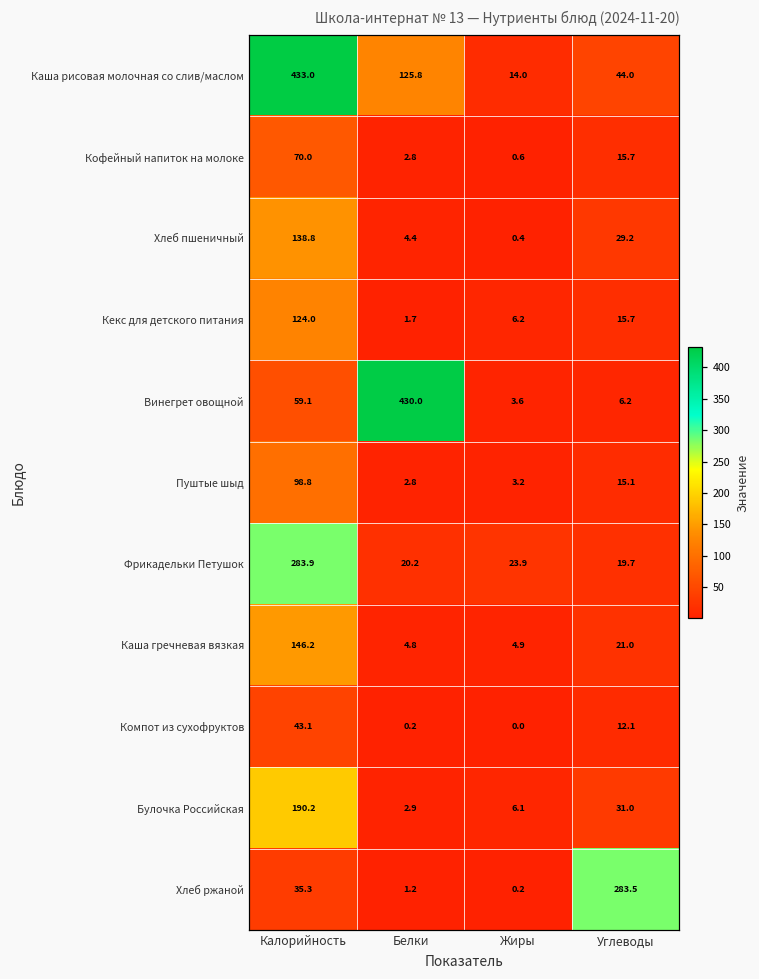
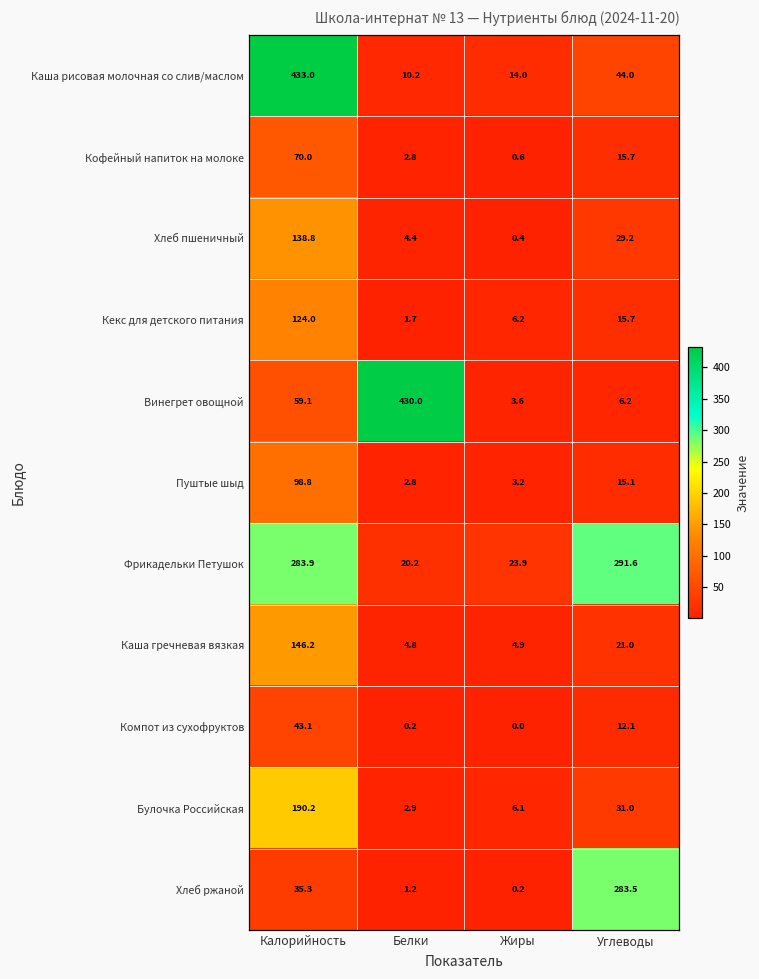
  {
    "Каша рисовая молочная со слив/маслом": {
      "Калорийность": 433.0,
-     "Белки": 125.8,
+     "Белки": 10.2,
      "Жиры": 14.0,
      "Углеводы": 44.0
    },
    "Кофейный напиток на молоке": {
      "Калорийность": 70.0,
      "Белки": 2.8,
      "Жиры": 0.6,
      "Углеводы": 15.7
    },
    "Хлеб пшеничный": {
      "Калорийность": 138.8,
      "Белки": 4.4,
      "Жиры": 0.4,
      "Углеводы": 29.2
    },
    "Кекс для детского питания": {
      "Калорийность": 124.0,
      "Белки": 1.7,
      "Жиры": 6.2,
      "Углеводы": 15.7
    },
    "Винегрет овощной": {
      "Калорийность": 59.1,
      "Белки": 430.0,
      "Жиры": 3.6,
      "Углеводы": 6.2
    },
    "Пуштые шыд": {
      "Калорийность": 98.8,
      "Белки": 2.8,
      "Жиры": 3.2,
      "Углеводы": 15.1
    },
    "Фрикадельки Петушок": {
      "Калорийность": 283.9,
      "Белки": 20.2,
      "Жиры": 23.9,
-     "Углеводы": 19.7
+     "Углеводы": 291.6
    },
    "Каша гречневая вязкая": {
      "Калорийность": 146.2,
      "Белки": 4.8,
      "Жиры": 4.9,
      "Углеводы": 21.0
    },
    "Компот из сухофруктов": {
      "Калорийность": 43.1,
      "Белки": 0.2,
      "Жиры": 0.0,
      "Углеводы": 12.1
    },
    "Булочка Российская": {
      "Калорийность": 190.2,
      "Белки": 2.9,
      "Жиры": 6.1,
      "Углеводы": 31.0
    },
    "Хлеб ржаной": {
      "Калорийность": 35.3,
      "Белки": 1.2,
      "Жиры": 0.2,
      "Углеводы": 283.5
    }
  }
